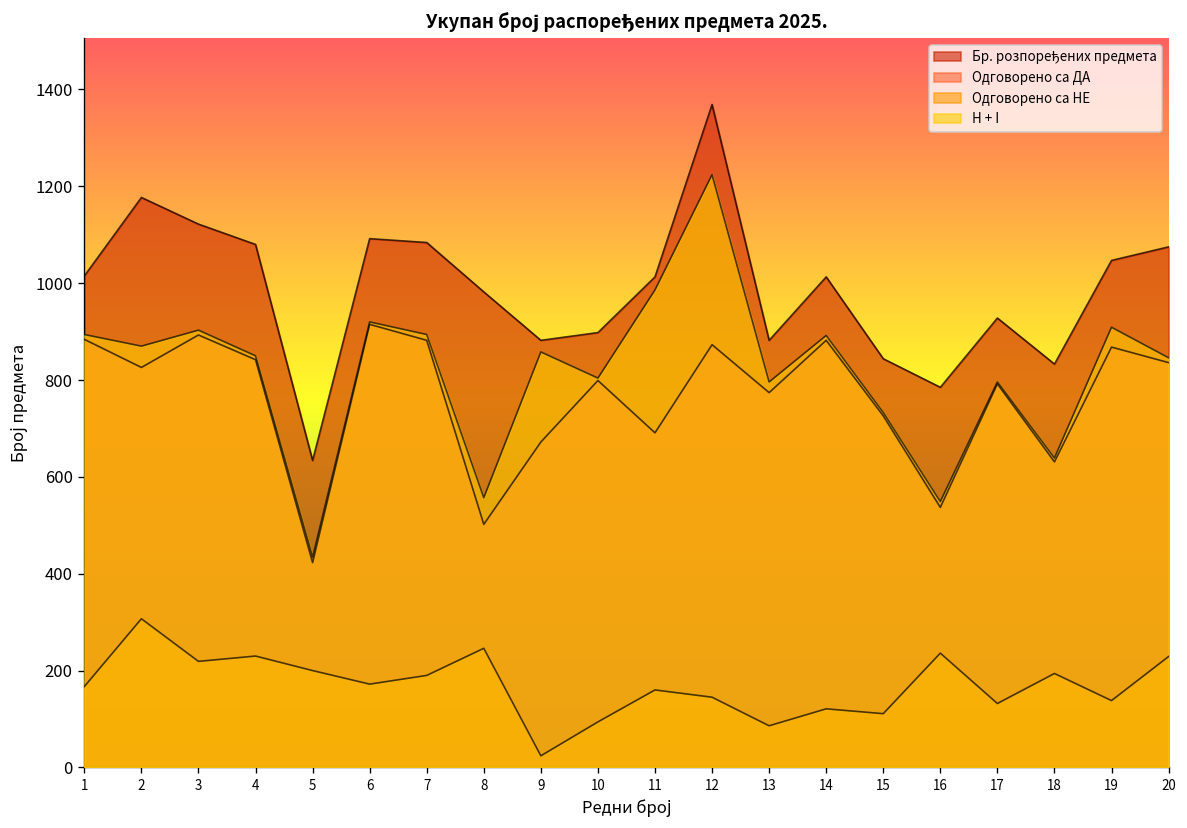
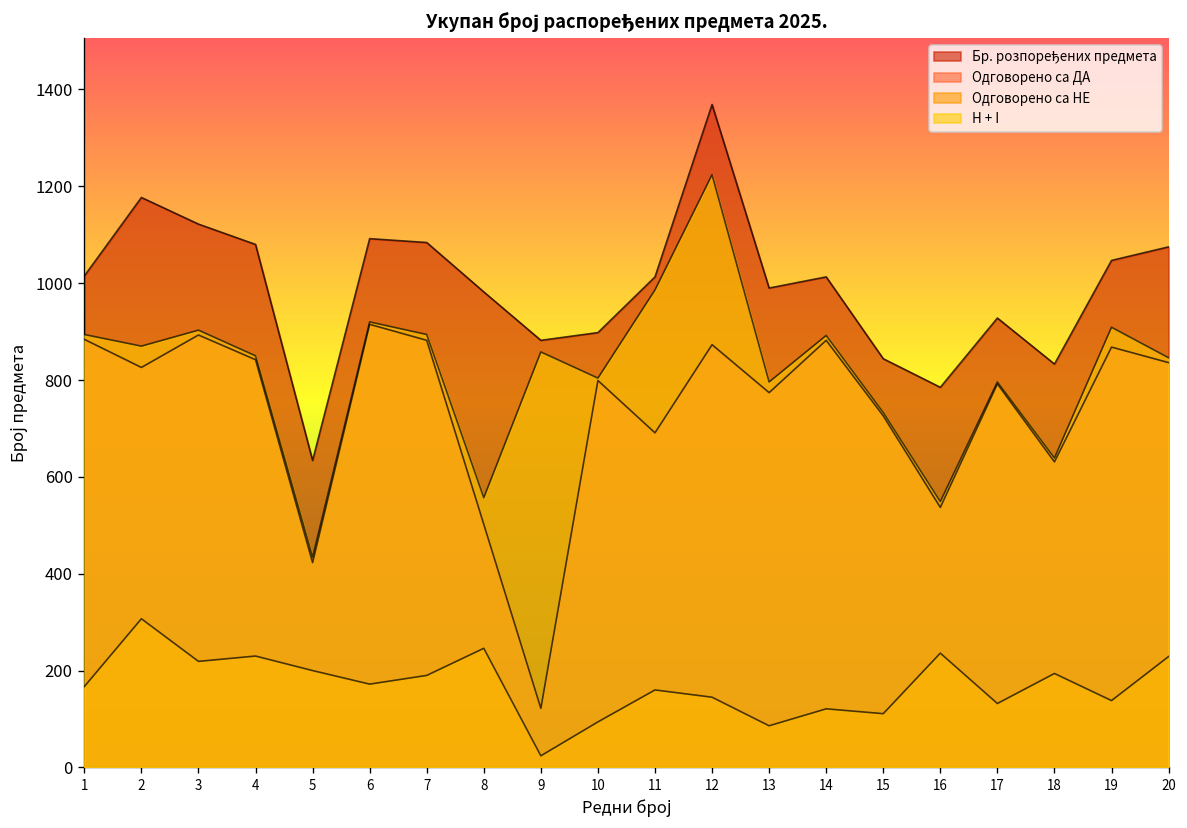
  {
    "Бр. розпоређених предмета": {
      "1": 1020,
      "2": 1180,
      "3": 1120,
      "4": 1080,
      "5": 630,
      "6": 1090,
      "7": 1080,
      "8": 980,
      "9": 880,
      "10": 900,
      "11": 1010,
      "12": 1370,
-     "13": 880,
+     "13": 990,
      "14": 1010,
      "15": 840,
      "16": 790,
      "17": 930,
      "18": 830,
      "19": 1050,
      "20": 1080
    },
    "Одговорено са ДА": {
      "1": 880,
      "2": 830,
      "3": 890,
      "4": 840,
      "5": 420,
      "7": 880,
      "8": 500,
-     "9": 670,
+     "9": 120,
      "11": 690,
      "12": 870,
      "13": 770,
      "14": 880,
      "15": 730,
      "16": 540,
      "18": 630,
      "19": 870,
      "20": 840
    }
  }
